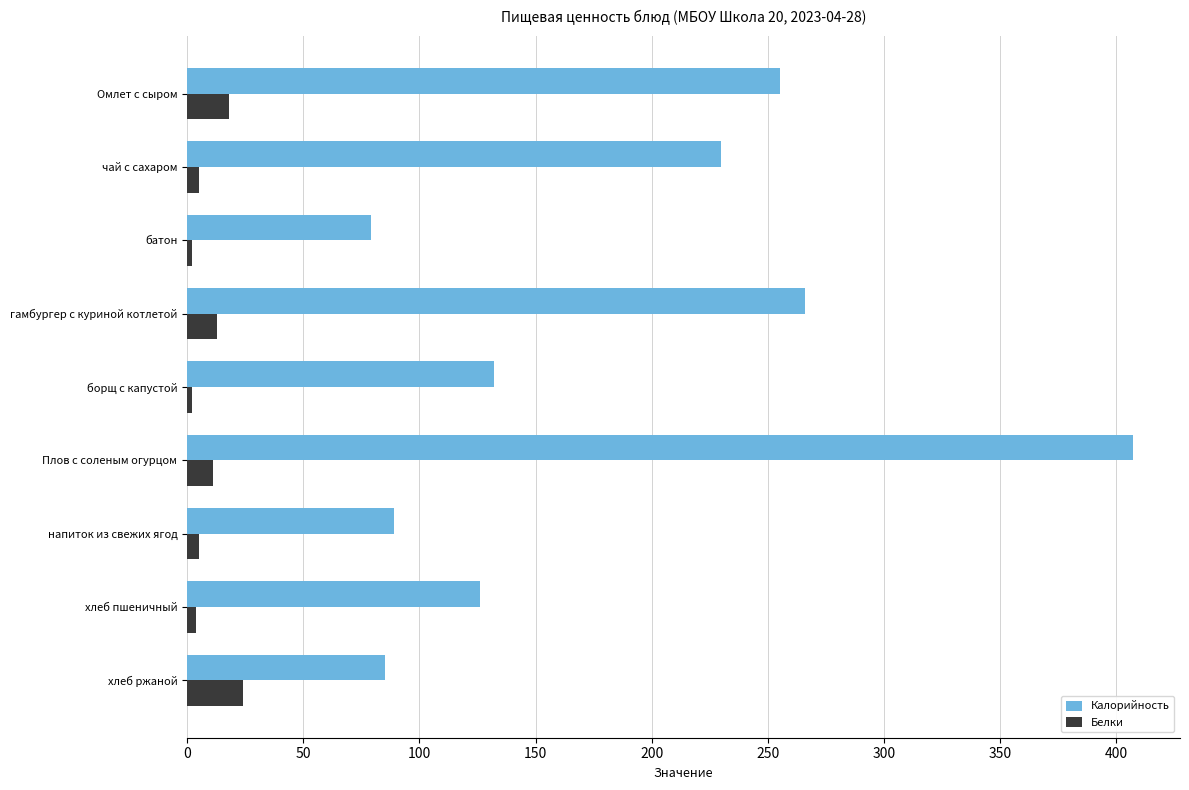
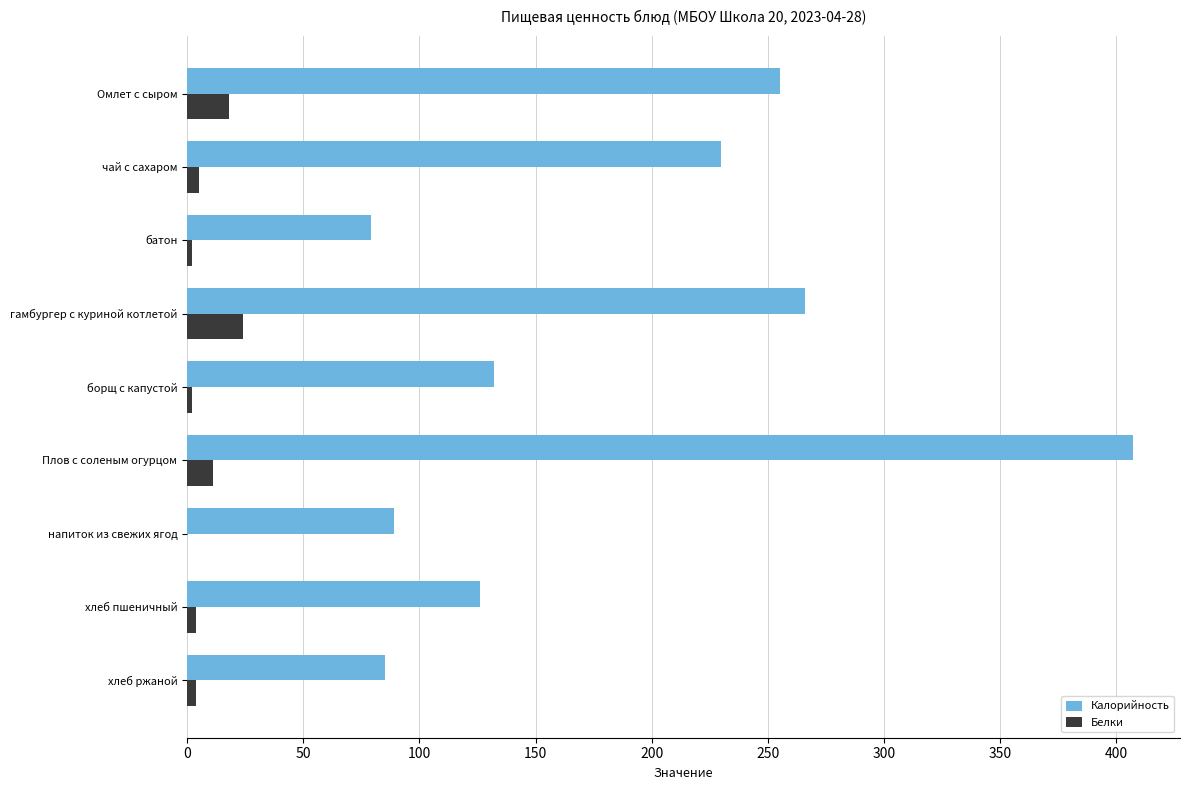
  {
    "Калорийность": {
      "Омлет с сыром": 255,
      "чай с сахаром": 230,
      "батон": 79,
      "гамбургер с куриной котлетой": 266,
      "борщ с капустой": 132,
      "Плов с соленым огурцом": 407,
      "напиток из свежих ягод": 89,
      "хлеб пшеничный": 126,
      "хлеб ржаной": 85
    },
    "Белки": {
      "Омлет с сыром": 18,
      "чай с сахаром": 5,
      "батон": 2,
-     "гамбургер с куриной котлетой": 13,
+     "гамбургер с куриной котлетой": 24,
      "борщ с капустой": 2,
      "Плов с соленым огурцом": 11,
-     "напиток из свежих ягод": 5,
+     "напиток из свежих ягод": 0,
      "хлеб пшеничный": 4,
-     "хлеб ржаной": 24
+     "хлеб ржаной": 4
    }
  }
